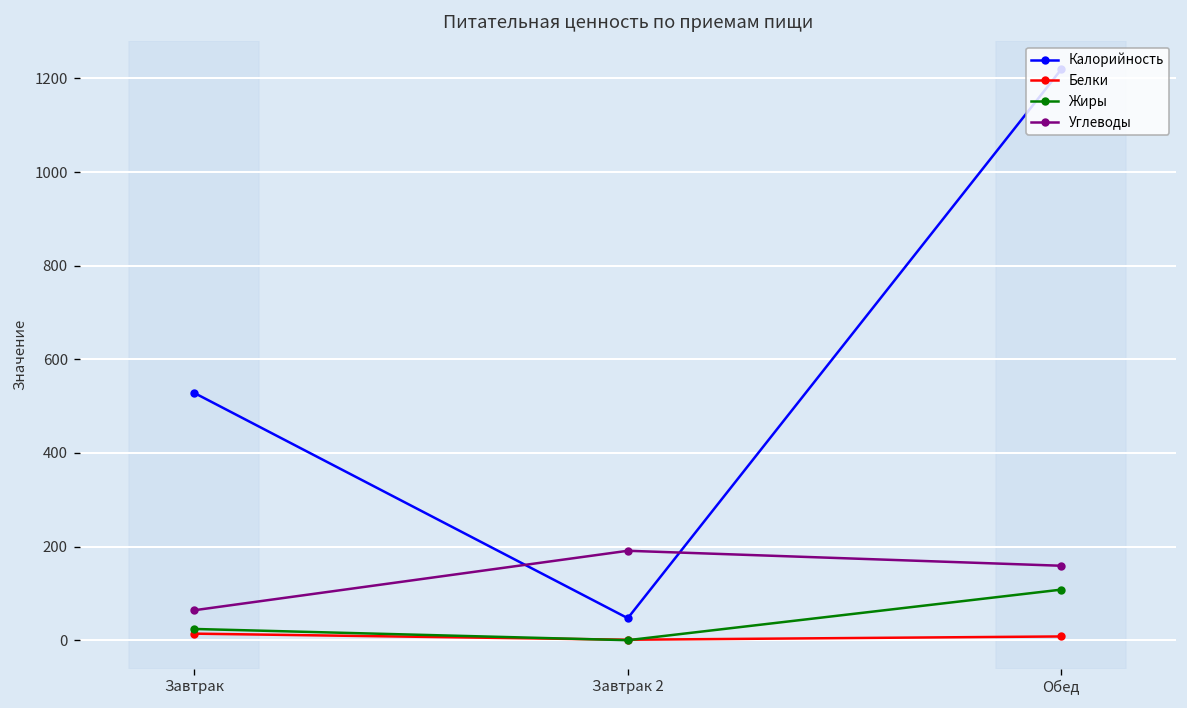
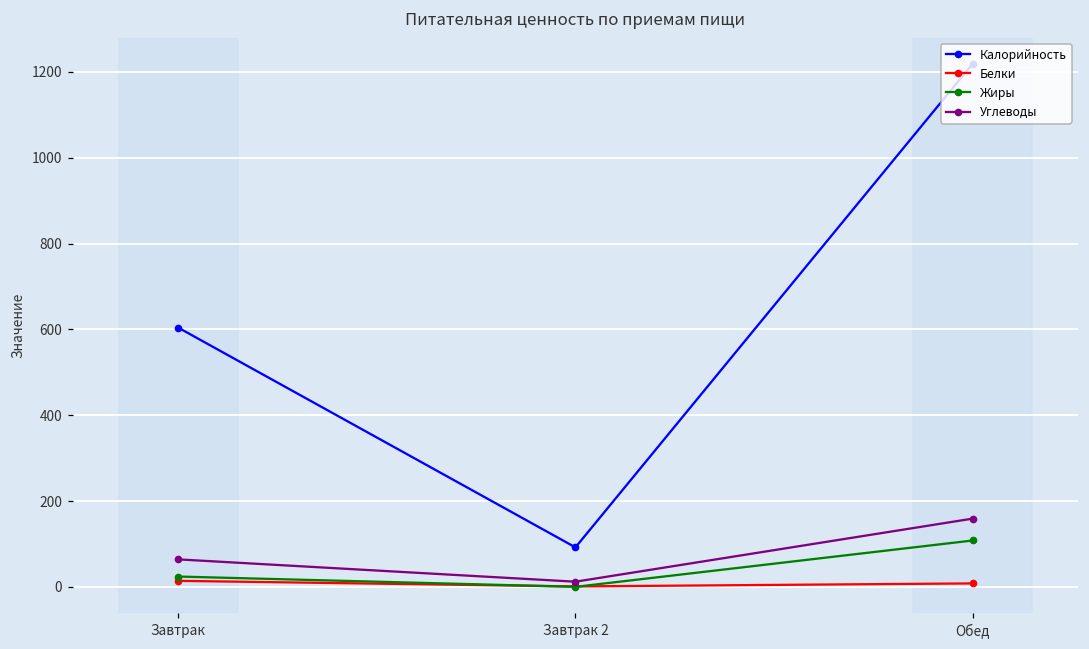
  {
    "Калорийность": {
-     "Завтрак": 530,
-     "Завтрак 2": 50
+     "Завтрак": 600,
+     "Завтрак 2": 90
    },
    "Белки": {
      "Завтрак": 10,
      "Обед": 10
    },
    "Жиры": {
      "Завтрак": 20,
      "Обед": 110
    },
    "Углеводы": {
      "Завтрак": 60,
-     "Завтрак 2": 190,
+     "Завтрак 2": 10,
      "Обед": 160
    }
  }
